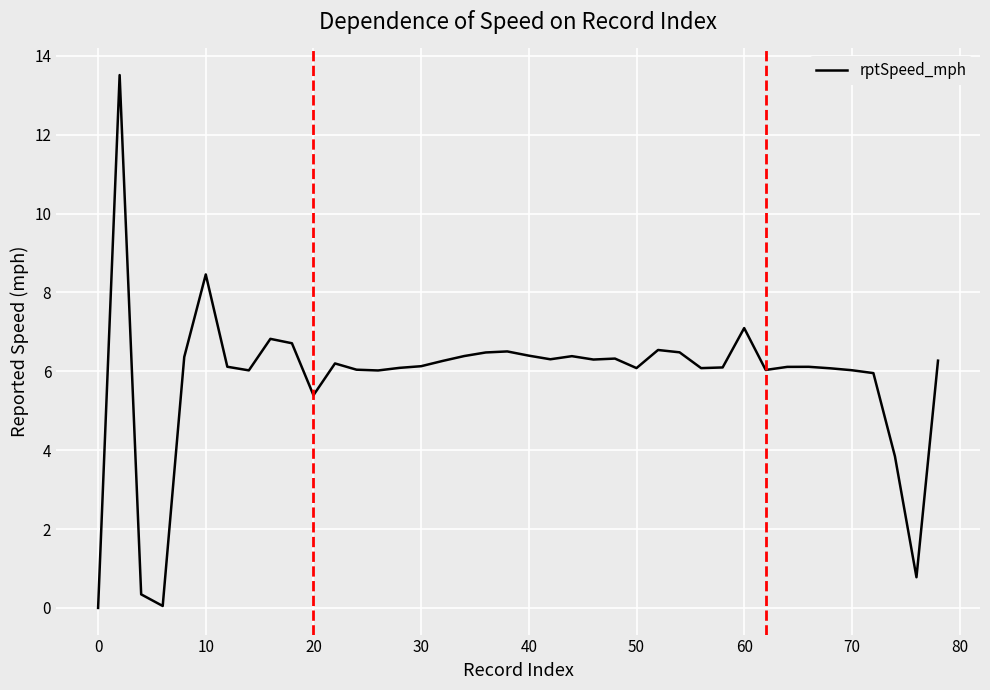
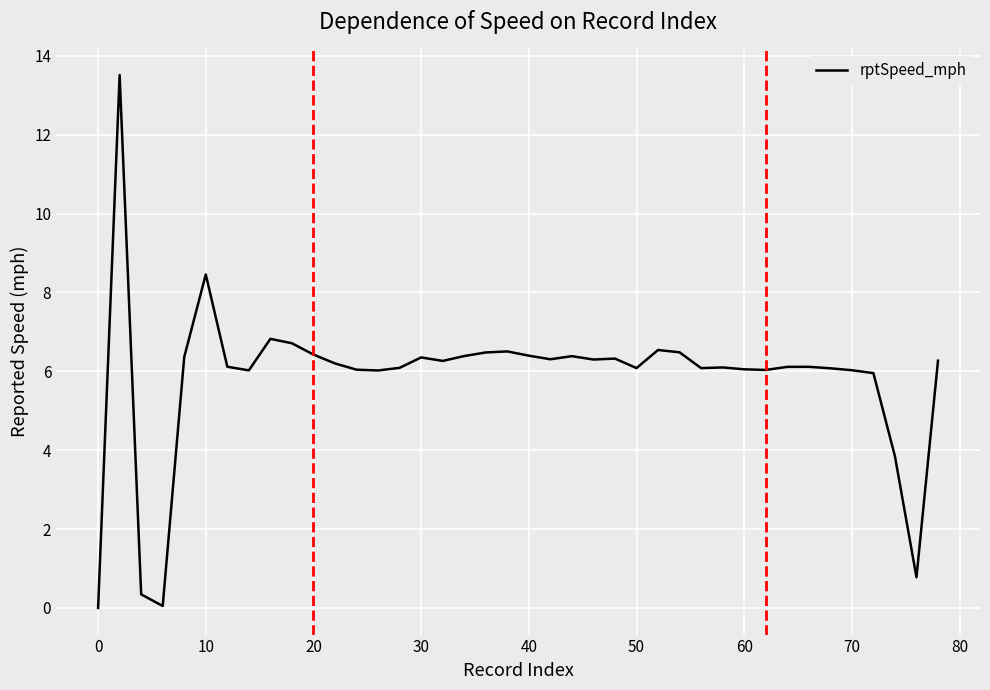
  {
    "0": 0.0,
    "10": 8.5,
-   "20": 5.4,
-   "30": 6.1,
+   "20": 6.4,
+   "30": 6.4,
    "40": 6.4,
    "50": 6.1,
-   "60": 7.1,
+   "60": 6.0,
    "70": 6.0
  }
